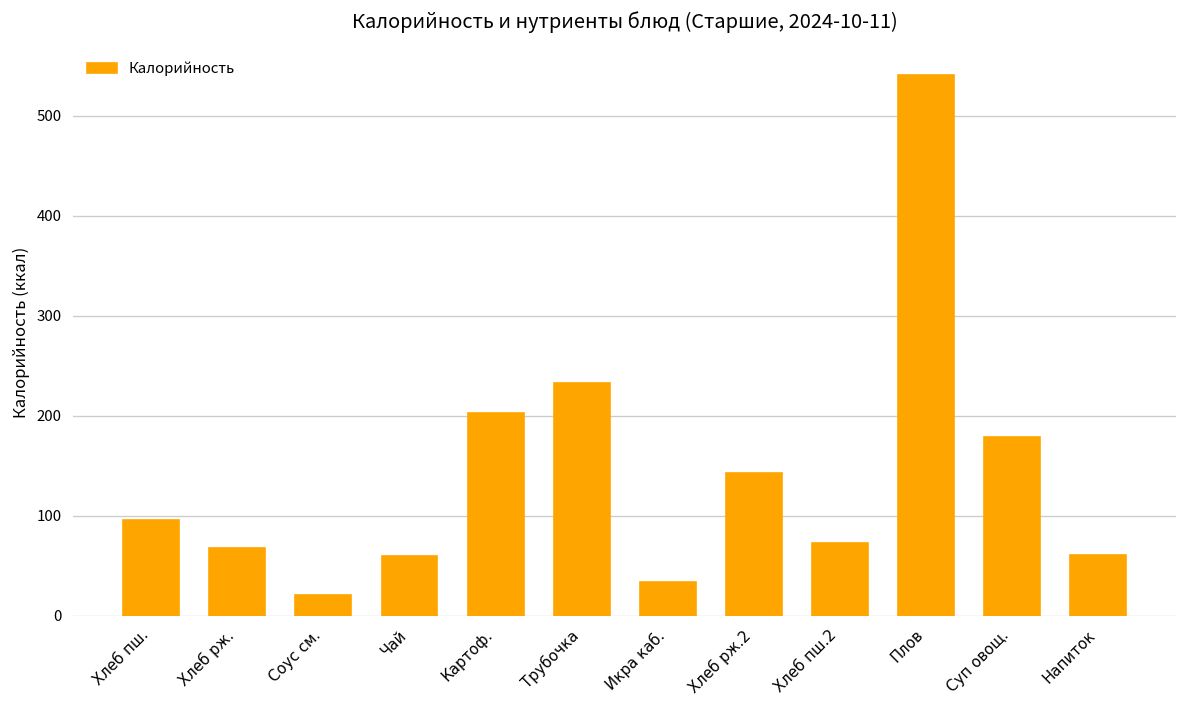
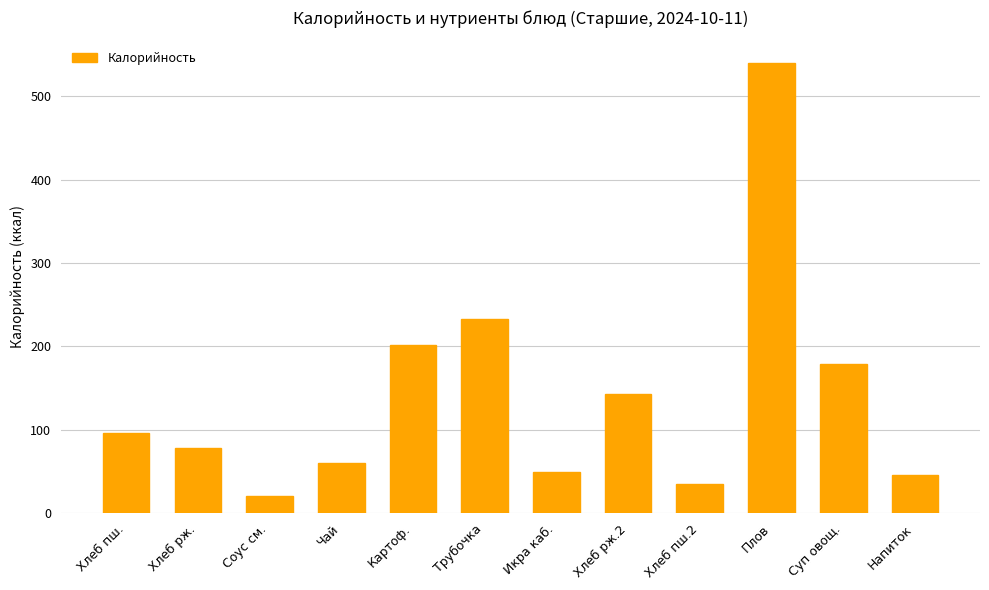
  {
    "Хлеб пш.": 100,
-   "Хлеб рж.": 70,
+   "Хлеб рж.": 80,
    "Соус см.": 20,
    "Чай": 60,
    "Картоф.": 200,
    "Трубочка": 230,
-   "Икра каб.": 30,
+   "Икра каб.": 50,
    "Хлеб рж.2": 140,
-   "Хлеб пш.2": 70,
+   "Хлеб пш.2": 40,
    "Плов": 540,
    "Суп овощ.": 180,
-   "Напиток": 60
+   "Напиток": 50
  }
